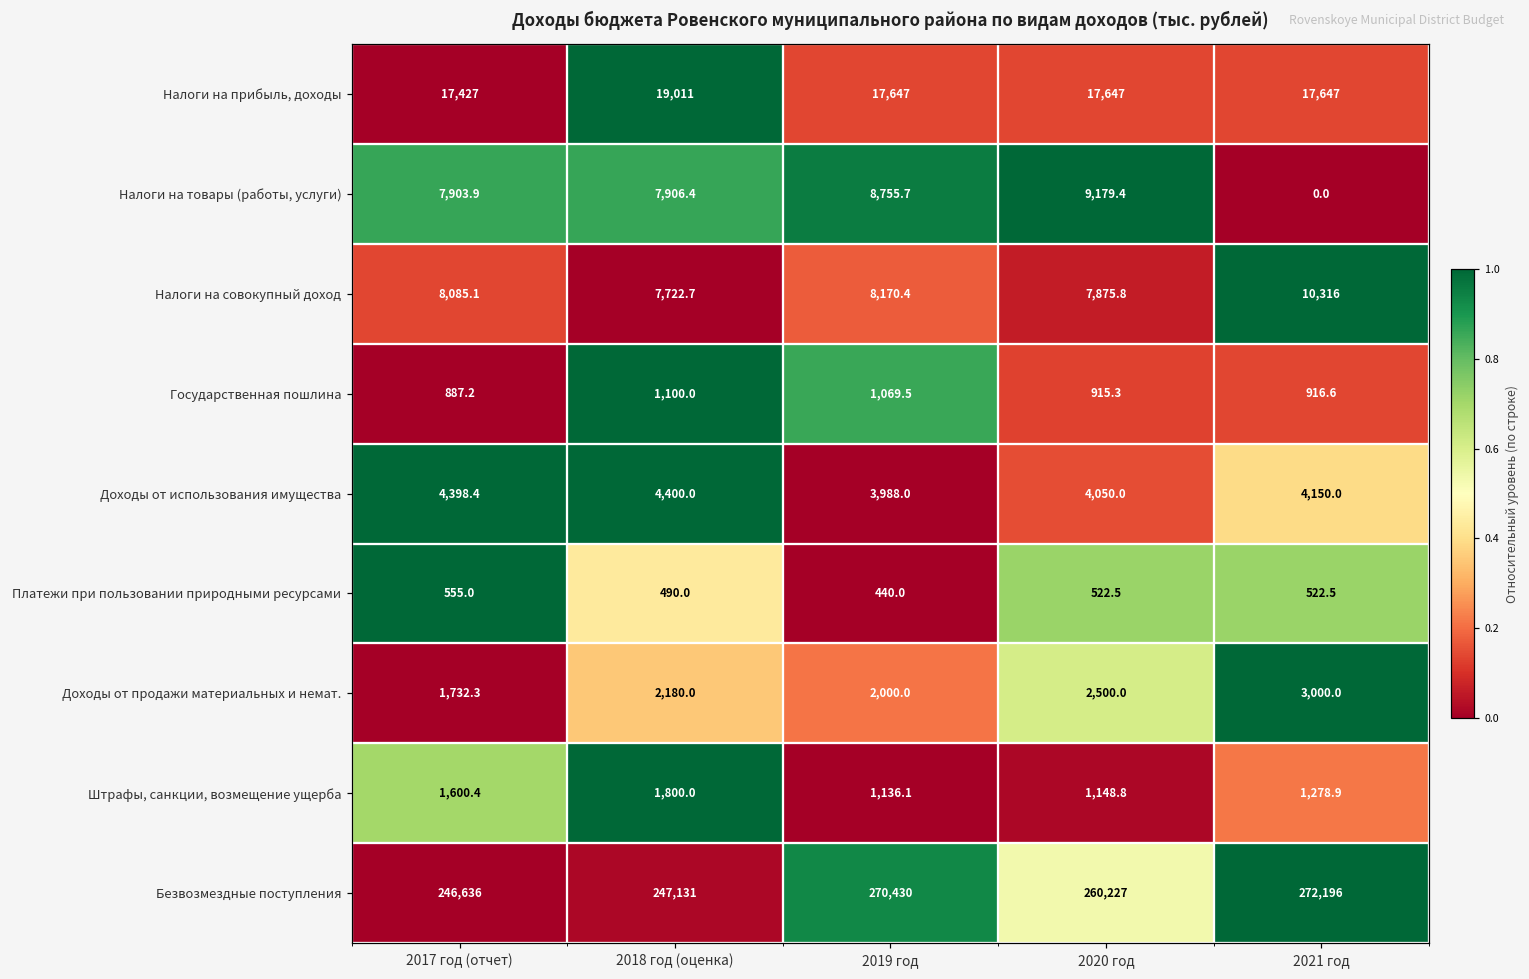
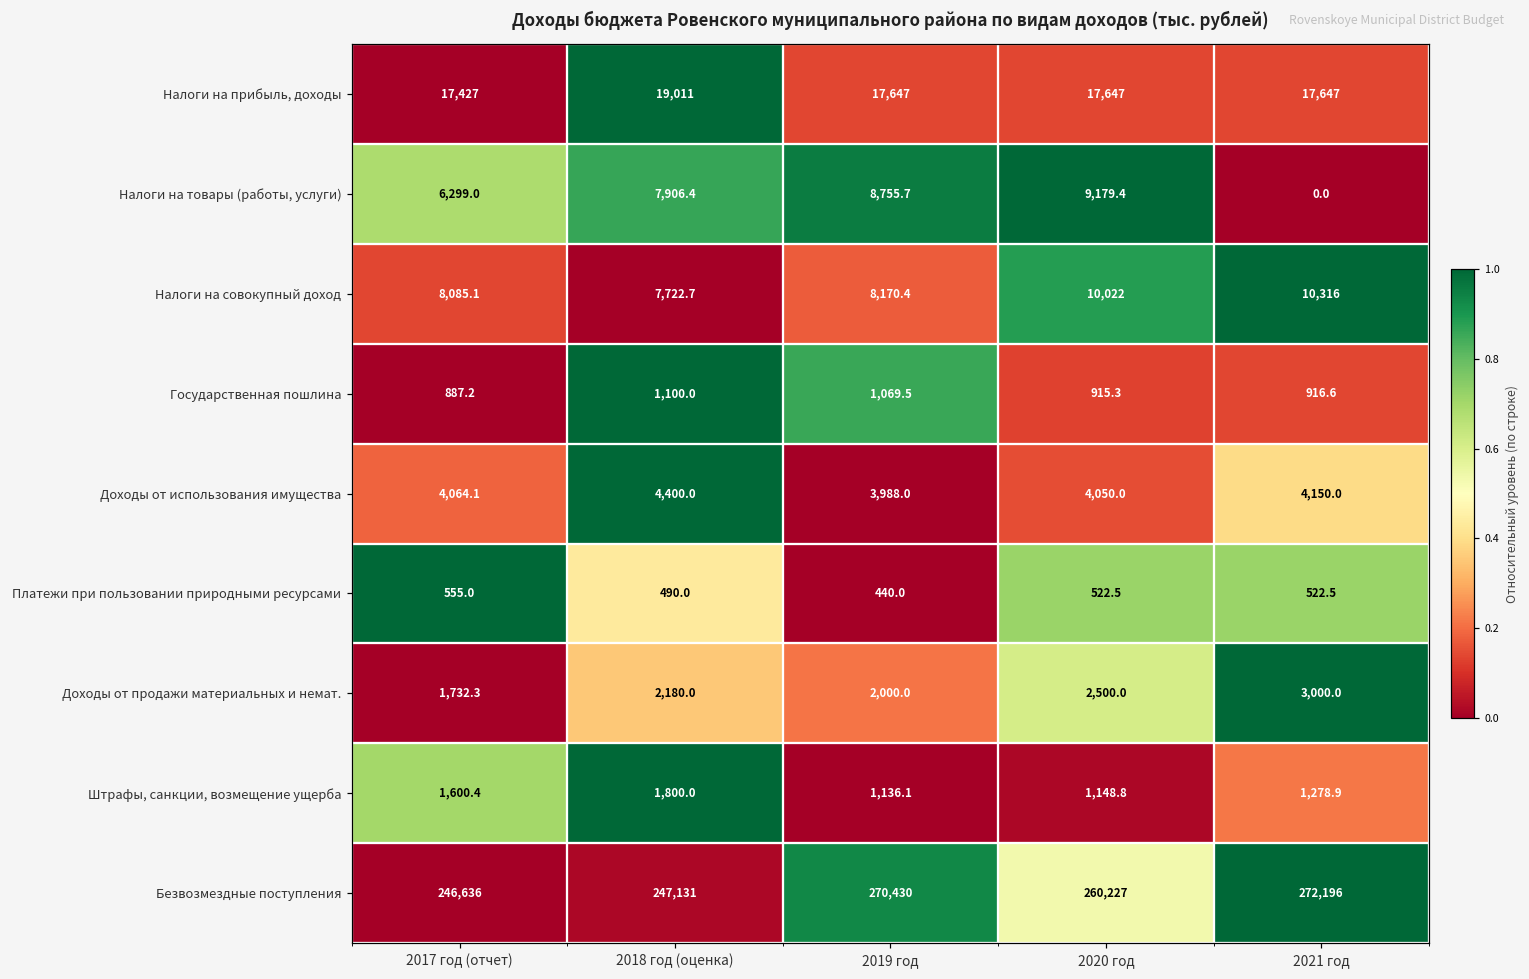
  {
    "Налоги на прибыль, доходы": {
      "2017 год (отчет)": "17,427",
      "2018 год (оценка)": "19,011",
      "2019 год": "17,647",
      "2020 год": "17,647",
      "2021 год": "17,647"
    },
    "Налоги на товары (работы, услуги)": {
-     "2017 год (отчет)": "7,903.9",
+     "2017 год (отчет)": "6,299.0",
      "2018 год (оценка)": "7,906.4",
      "2019 год": "8,755.7",
      "2020 год": "9,179.4",
      "2021 год": "0.0"
    },
    "Налоги на совокупный доход": {
      "2017 год (отчет)": "8,085.1",
      "2018 год (оценка)": "7,722.7",
      "2019 год": "8,170.4",
-     "2020 год": "7,875.8",
+     "2020 год": "10,022",
      "2021 год": "10,316"
    },
    "Государственная пошлина": {
      "2017 год (отчет)": "887.2",
      "2018 год (оценка)": "1,100.0",
      "2019 год": "1,069.5",
      "2020 год": "915.3",
      "2021 год": "916.6"
    },
    "Доходы от использования имущества": {
-     "2017 год (отчет)": "4,398.4",
+     "2017 год (отчет)": "4,064.1",
      "2018 год (оценка)": "4,400.0",
      "2019 год": "3,988.0",
      "2020 год": "4,050.0",
      "2021 год": "4,150.0"
    },
    "Платежи при пользовании природными ресурсами": {
      "2017 год (отчет)": "555.0",
      "2018 год (оценка)": "490.0",
      "2019 год": "440.0",
      "2020 год": "522.5",
      "2021 год": "522.5"
    },
    "Доходы от продажи материальных и немат.": {
      "2017 год (отчет)": "1,732.3",
      "2018 год (оценка)": "2,180.0",
      "2019 год": "2,000.0",
      "2020 год": "2,500.0",
      "2021 год": "3,000.0"
    },
    "Штрафы, санкции, возмещение ущерба": {
      "2017 год (отчет)": "1,600.4",
      "2018 год (оценка)": "1,800.0",
      "2019 год": "1,136.1",
      "2020 год": "1,148.8",
      "2021 год": "1,278.9"
    },
    "Безвозмездные поступления": {
      "2017 год (отчет)": "246,636",
      "2018 год (оценка)": "247,131",
      "2019 год": "270,430",
      "2020 год": "260,227",
      "2021 год": "272,196"
    }
  }
